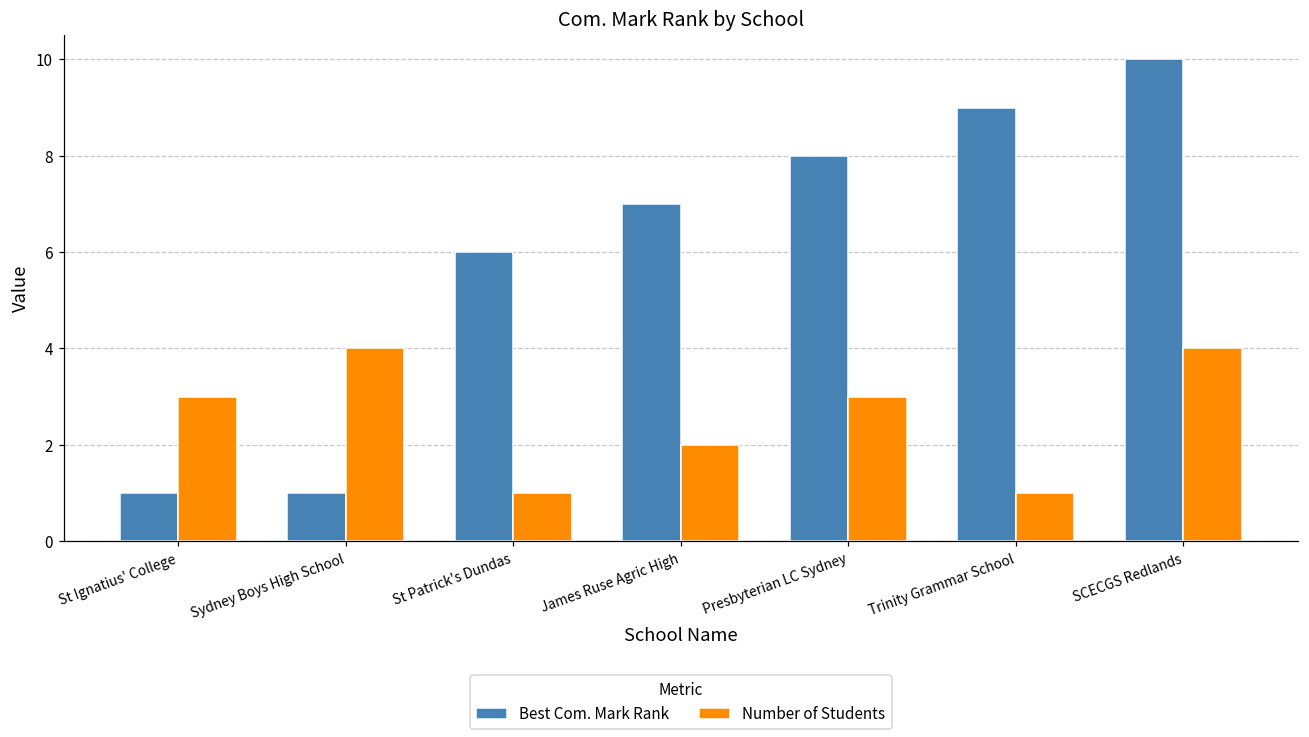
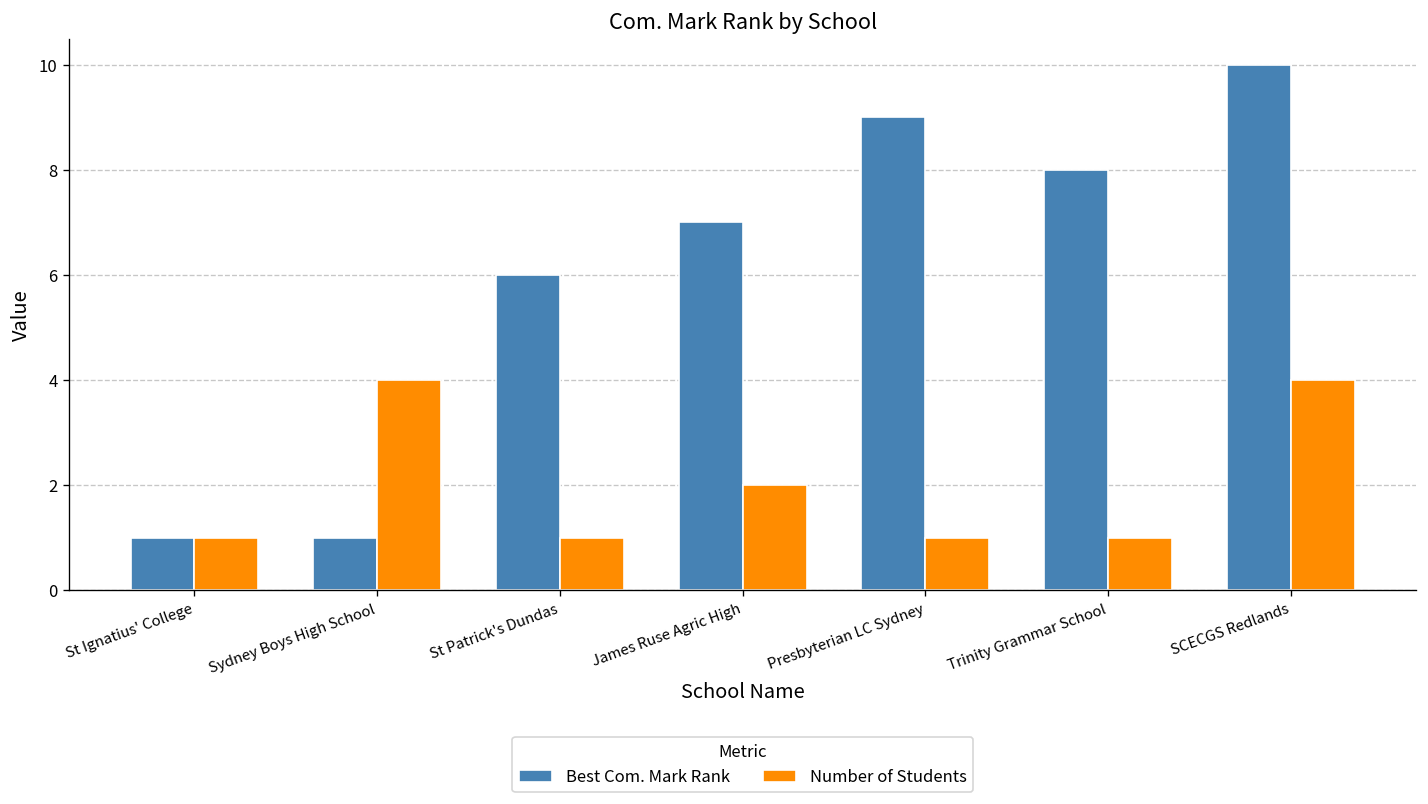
  {
    "Best Com. Mark Rank": {
      "St Ignatius' College": 1,
      "Sydney Boys High School": 1,
      "St Patrick's Dundas": 6,
      "James Ruse Agric High": 7,
-     "Presbyterian LC Sydney": 8,
-     "Trinity Grammar School": 9,
+     "Presbyterian LC Sydney": 9,
+     "Trinity Grammar School": 8,
      "SCECGS Redlands": 10
    },
    "Number of Students": {
-     "St Ignatius' College": 3,
+     "St Ignatius' College": 1,
      "Sydney Boys High School": 4,
      "St Patrick's Dundas": 1,
      "James Ruse Agric High": 2,
-     "Presbyterian LC Sydney": 3,
+     "Presbyterian LC Sydney": 1,
      "Trinity Grammar School": 1,
      "SCECGS Redlands": 4
    }
  }
